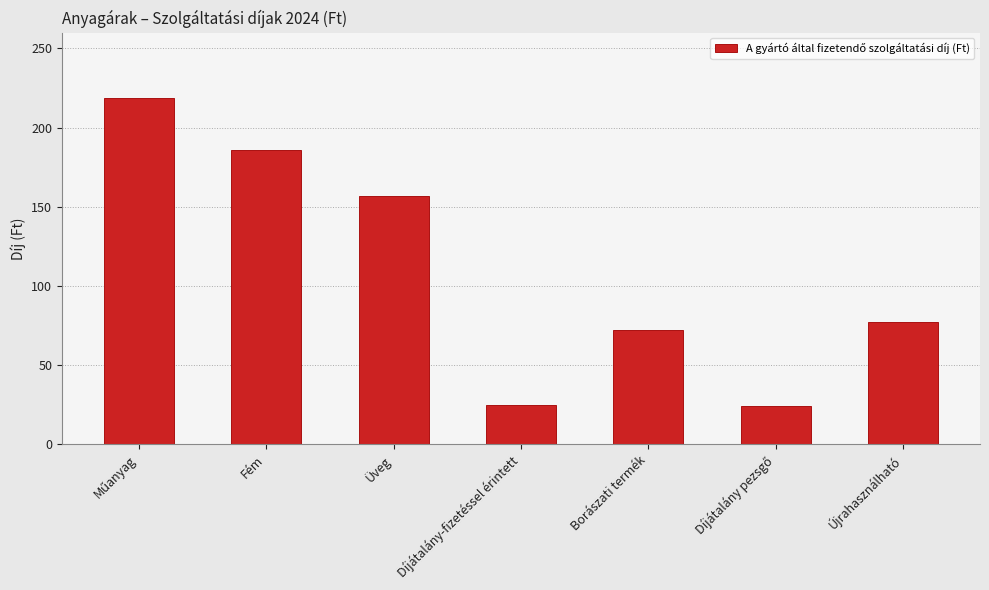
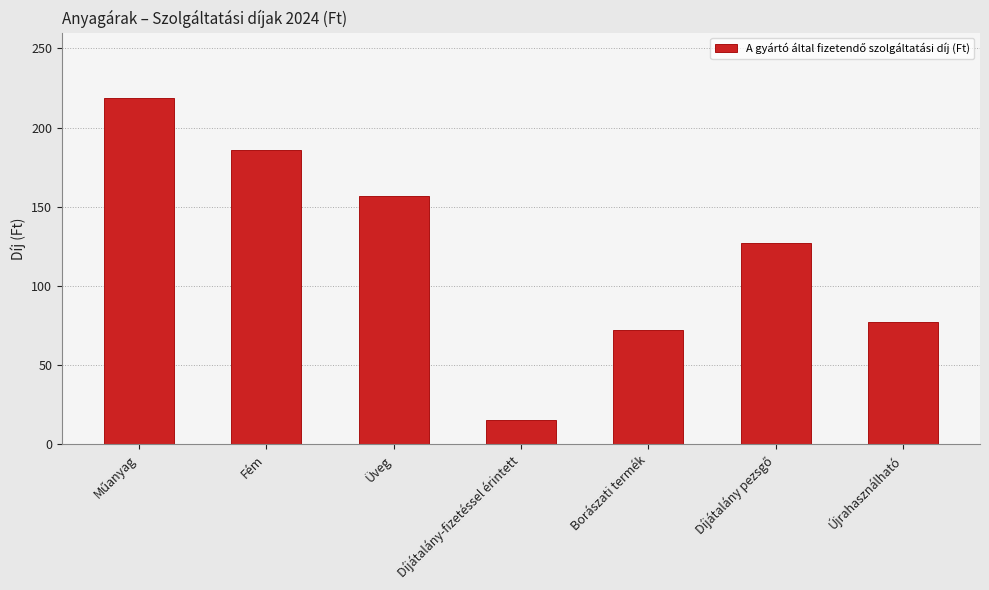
  {
    "Műanyag": 219,
    "Fém": 186,
    "Üveg": 157,
-   "Díjátalány-fizetéssel érintett": 25,
+   "Díjátalány-fizetéssel érintett": 15,
    "Borászati termék": 72,
-   "Díjátalány pezsgő": 24,
+   "Díjátalány pezsgő": 127,
    "Újrahasználható": 77
  }
